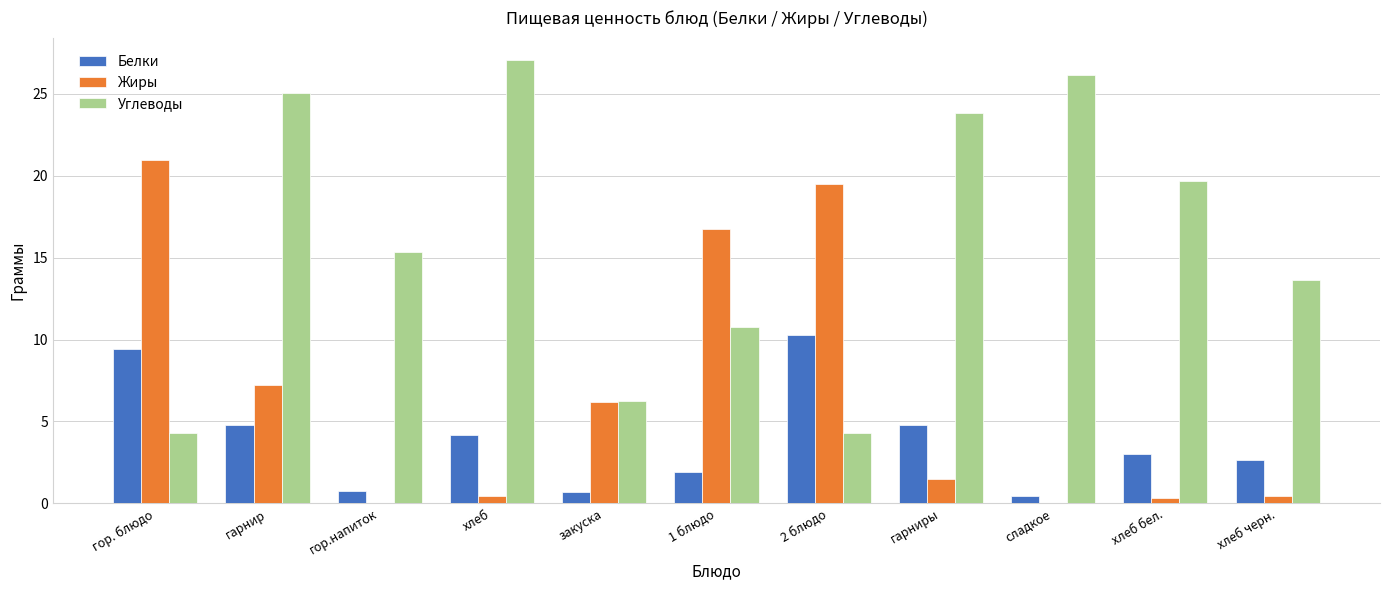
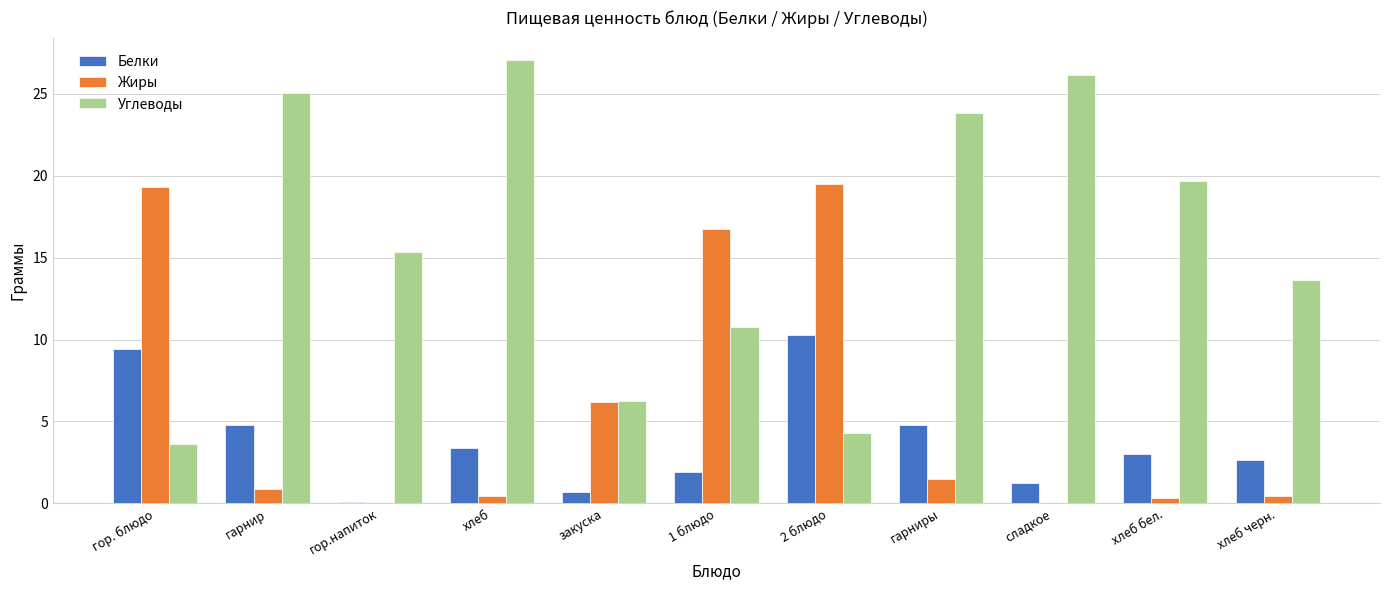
  {
    "Белки": {
      "гор. блюдо": 9.4,
      "гарнир": 4.8,
-     "гор.напиток": 0.8,
-     "хлеб": 4.2,
+     "гор.напиток": 0.1,
+     "хлеб": 3.4,
      "закуска": 0.7,
      "1 блюдо": 1.9,
      "2 блюдо": 10.3,
      "гарниры": 4.8,
-     "сладкое": 0.5,
+     "сладкое": 1.2,
      "хлеб бел.": 3.0,
      "хлеб черн.": 2.6
    },
    "Жиры": {
-     "гор. блюдо": 20.9,
-     "гарнир": 7.2,
+     "гор. блюдо": 19.3,
+     "гарнир": 0.9,
      "хлеб": 0.4,
      "закуска": 6.2,
      "1 блюдо": 16.7,
      "2 блюдо": 19.5,
      "гарниры": 1.5,
      "сладкое": 0.0,
      "хлеб бел.": 0.3,
      "хлеб черн.": 0.5
    },
    "Углеводы": {
-     "гор. блюдо": 4.3,
+     "гор. блюдо": 3.6,
      "гарнир": 25.0,
      "гор.напиток": 15.3,
      "хлеб": 27.1,
      "закуска": 6.2,
      "1 блюдо": 10.7,
      "2 блюдо": 4.3,
      "гарниры": 23.8,
      "сладкое": 26.1,
      "хлеб бел.": 19.7,
      "хлеб черн.": 13.6
    }
  }
